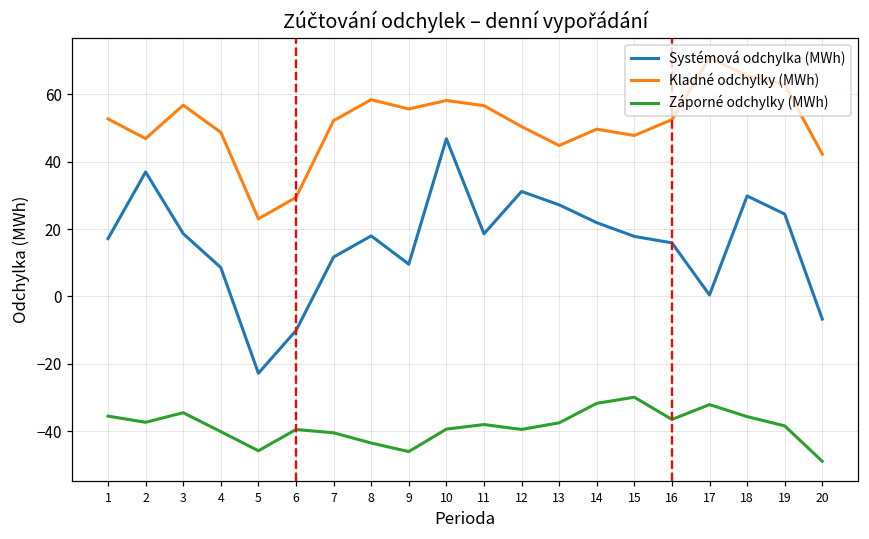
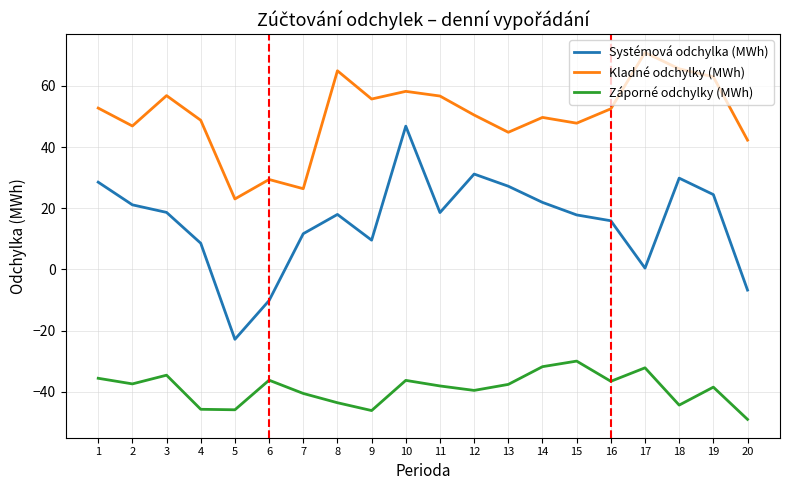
  {
    "Systémová odchylka (MWh)": {
-     "1": 17,
-     "2": 37,
+     "1": 29,
+     "2": 21,
      "3": 19,
      "4": 9,
      "5": -23,
      "6": -10,
      "7": 12,
      "8": 18,
      "9": 10,
      "10": 47,
      "11": 19,
      "12": 31,
      "13": 27,
      "14": 22,
      "15": 18,
      "16": 16,
      "17": 0,
      "18": 30,
      "19": 24,
      "20": -7
    },
    "Kladné odchylky (MWh)": {
      "1": 53,
      "2": 47,
      "3": 57,
      "4": 49,
      "5": 23,
      "6": 29,
-     "7": 52,
-     "8": 58,
+     "7": 26,
+     "8": 65,
      "9": 56,
      "10": 58,
      "11": 57,
      "12": 50,
      "13": 45,
      "14": 50,
      "15": 48,
      "16": 52,
      "20": 42
    },
    "Záporné odchylky (MWh)": {
      "1": -36,
      "2": -37,
      "3": -35,
-     "4": -40,
+     "4": -46,
      "5": -46,
-     "6": -40,
+     "6": -36,
      "7": -41,
      "8": -44,
      "9": -46,
-     "10": -39,
+     "10": -36,
      "11": -38,
      "12": -40,
      "13": -38,
      "14": -32,
      "15": -30,
      "16": -37,
      "17": -32,
-     "18": -36,
+     "18": -44,
      "19": -38,
      "20": -49
    }
  }
